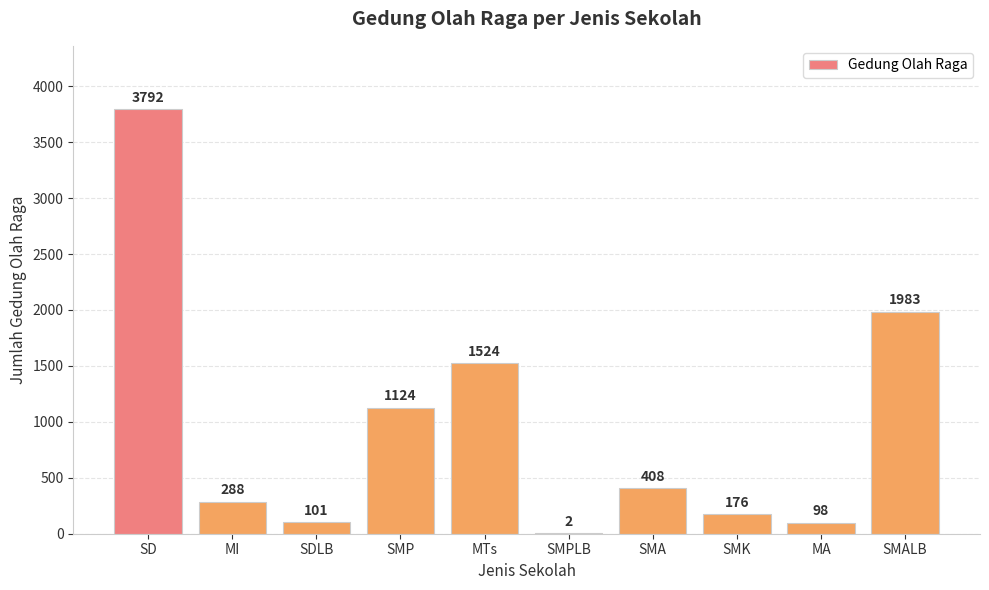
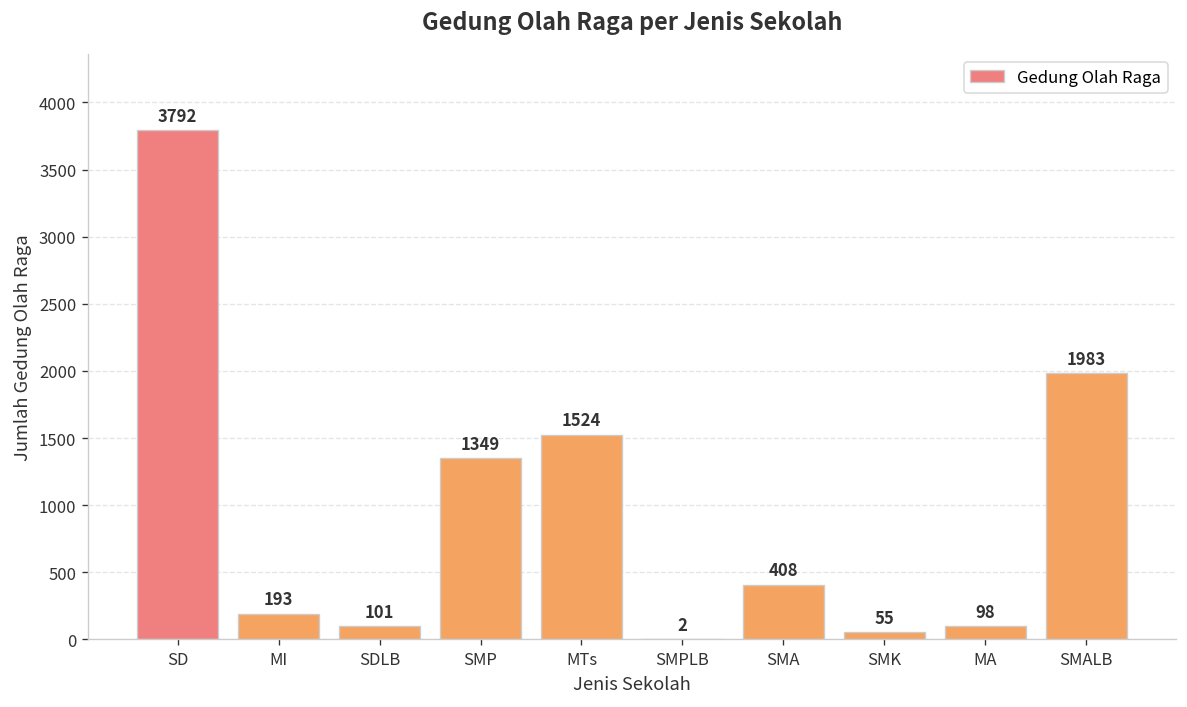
  {
    "SD": 3792,
-   "MI": 288,
+   "MI": 193,
    "SDLB": 101,
-   "SMP": 1124,
+   "SMP": 1349,
    "MTs": 1524,
    "SMPLB": 2,
    "SMA": 408,
-   "SMK": 176,
+   "SMK": 55,
    "MA": 98,
    "SMALB": 1983
  }
